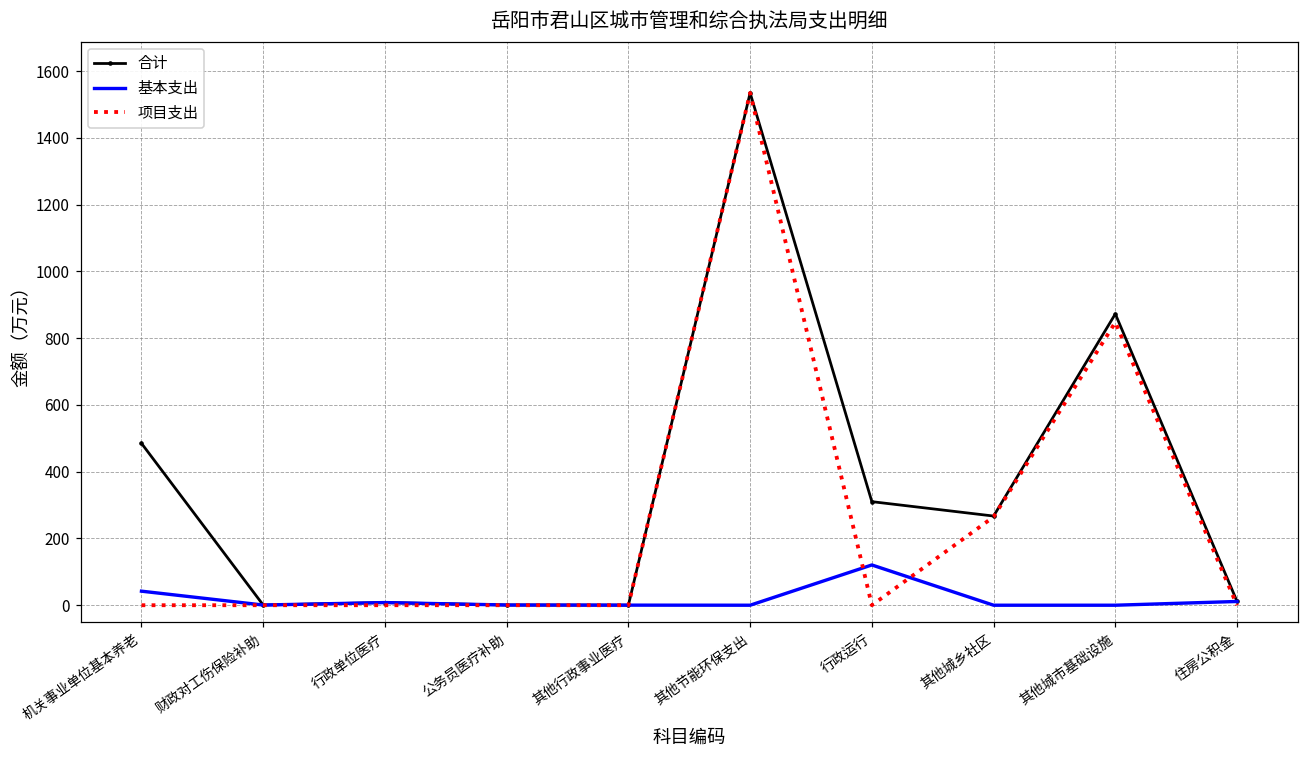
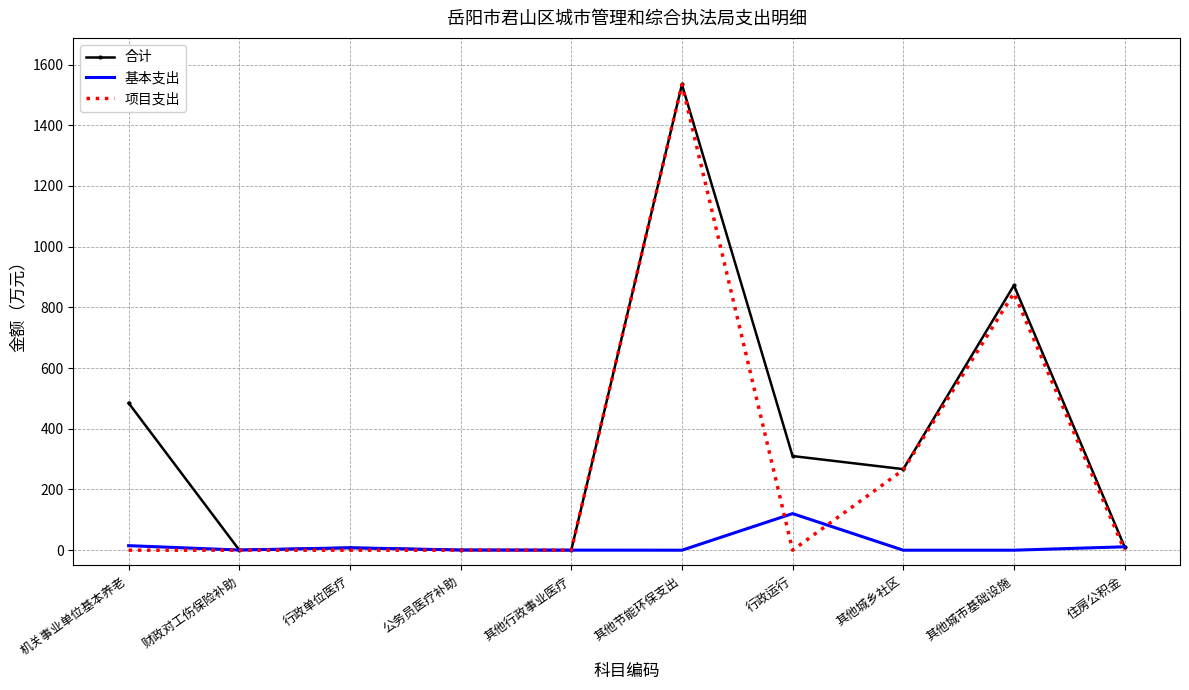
  {
    "合计": {
      "机关事业单位基本养老": 480,
      "行政运行": 310,
      "其他城市基础设施": 870
    },
    "基本支出": {
-     "机关事业单位基本养老": 40,
+     "机关事业单位基本养老": 10,
      "其他节能环保支出": 0,
      "行政运行": 120,
      "其他城乡社区": 0,
      "其他城市基础设施": 0
    },
    "项目支出": {
      "机关事业单位基本养老": 0,
      "行政运行": 0,
      "其他城市基础设施": 850,
      "住房公积金": 0
    }
  }
